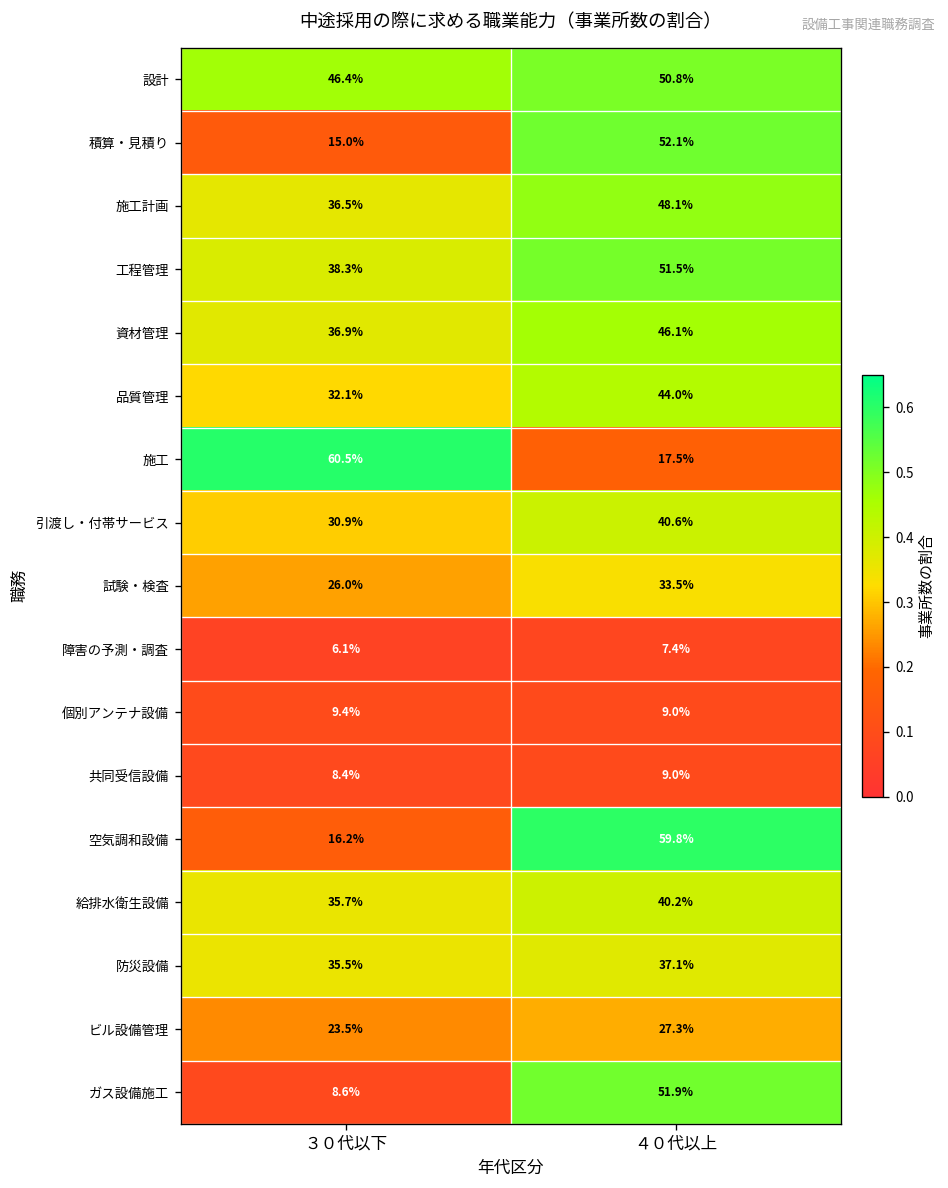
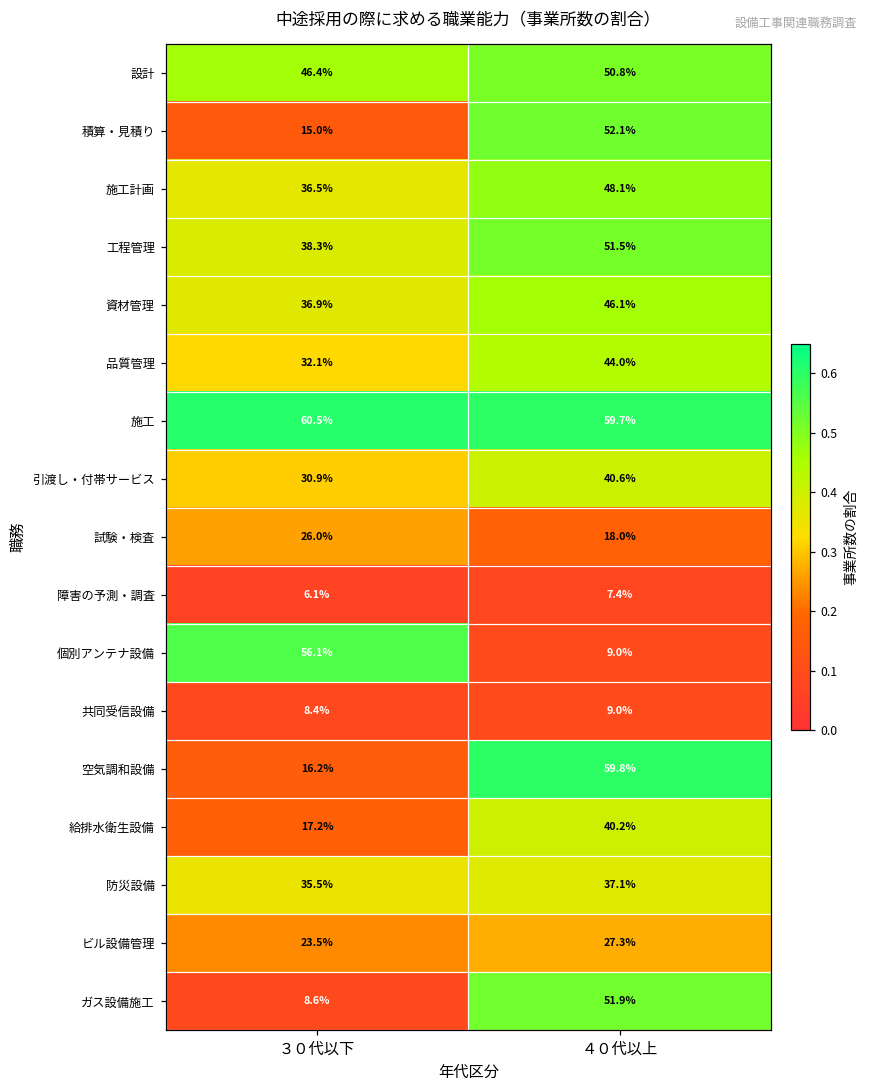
  {
    "設計": {
      "３０代以下": "46.4%",
      "４０代以上": "50.8%"
    },
    "積算・見積り": {
      "３０代以下": "15.0%",
      "４０代以上": "52.1%"
    },
    "施工計画": {
      "３０代以下": "36.5%",
      "４０代以上": "48.1%"
    },
    "工程管理": {
      "３０代以下": "38.3%",
      "４０代以上": "51.5%"
    },
    "資材管理": {
      "３０代以下": "36.9%",
      "４０代以上": "46.1%"
    },
    "品質管理": {
      "３０代以下": "32.1%",
      "４０代以上": "44.0%"
    },
    "施工": {
      "３０代以下": "60.5%",
-     "４０代以上": "17.5%"
+     "４０代以上": "59.7%"
    },
    "引渡し・付帯サービス": {
      "３０代以下": "30.9%",
      "４０代以上": "40.6%"
    },
    "試験・検査": {
      "３０代以下": "26.0%",
-     "４０代以上": "33.5%"
+     "４０代以上": "18.0%"
    },
    "障害の予測・調査": {
      "３０代以下": "6.1%",
      "４０代以上": "7.4%"
    },
    "個別アンテナ設備": {
-     "３０代以下": "9.4%",
+     "３０代以下": "56.1%",
      "４０代以上": "9.0%"
    },
    "共同受信設備": {
      "３０代以下": "8.4%",
      "４０代以上": "9.0%"
    },
    "空気調和設備": {
      "３０代以下": "16.2%",
      "４０代以上": "59.8%"
    },
    "給排水衛生設備": {
-     "３０代以下": "35.7%",
+     "３０代以下": "17.2%",
      "４０代以上": "40.2%"
    },
    "防災設備": {
      "３０代以下": "35.5%",
      "４０代以上": "37.1%"
    },
    "ビル設備管理": {
      "３０代以下": "23.5%",
      "４０代以上": "27.3%"
    },
    "ガス設備施工": {
      "３０代以下": "8.6%",
      "４０代以上": "51.9%"
    }
  }
